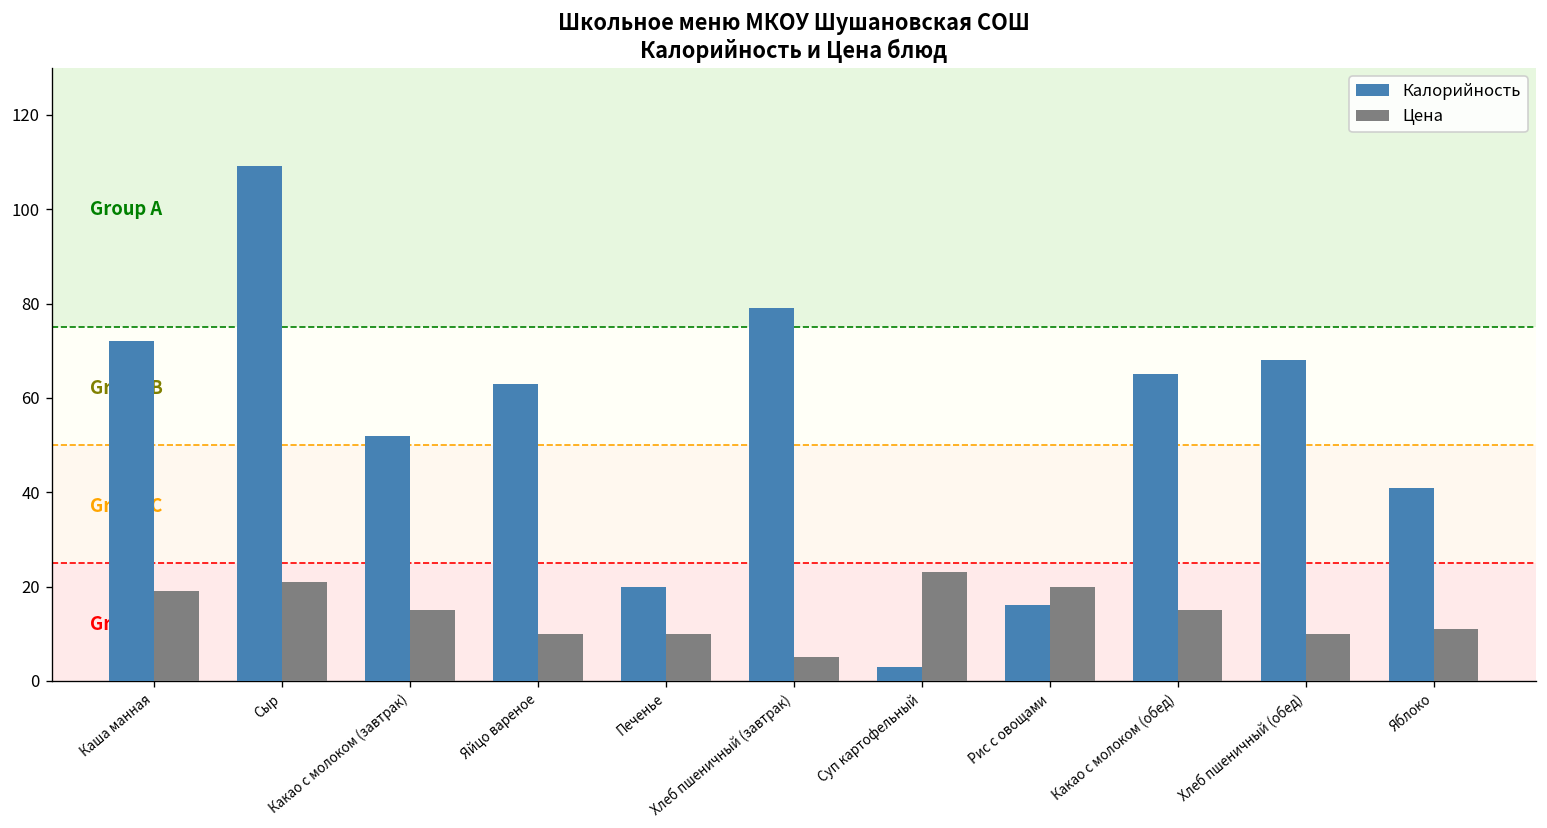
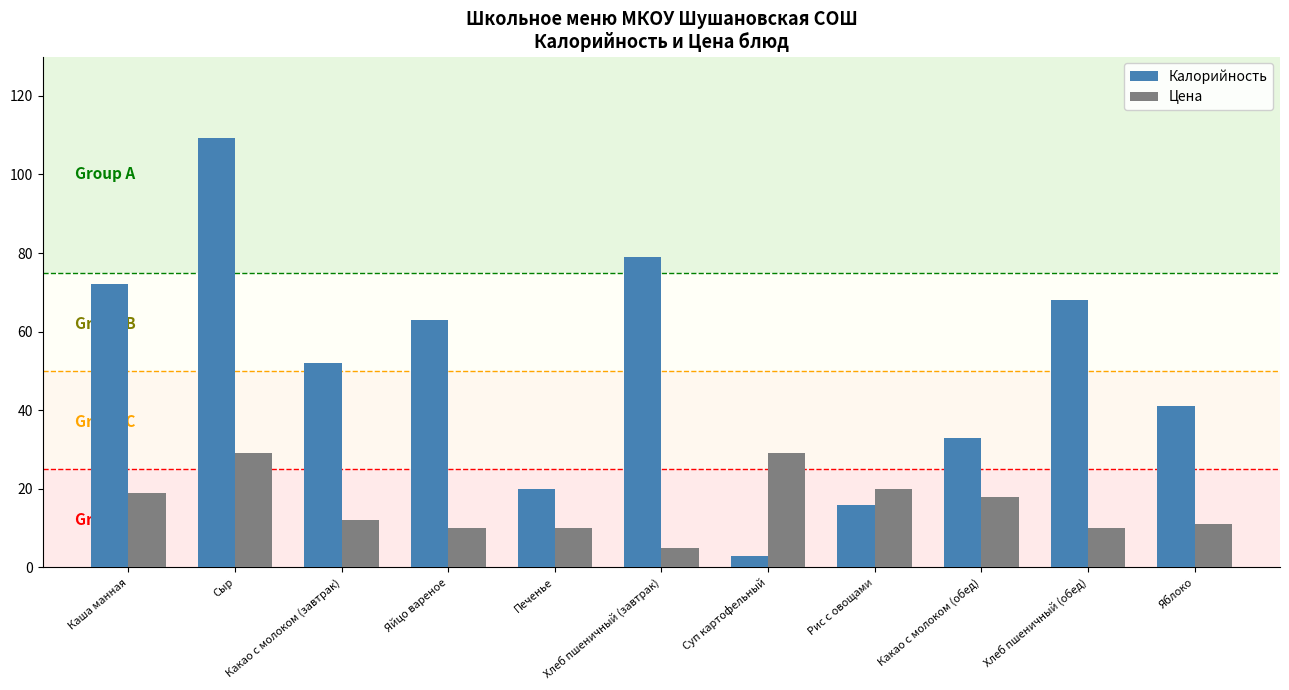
  {
    "Калорийность": {
      "Каша манная": 72,
      "Сыр": 109,
      "Какао с молоком (завтрак)": 52,
      "Яйцо вареное": 63,
      "Печенье": 20,
      "Хлеб пшеничный (завтрак)": 79,
      "Суп картофельный": 3,
      "Рис с овощами": 16,
-     "Какао с молоком (обед)": 65,
+     "Какао с молоком (обед)": 33,
      "Хлеб пшеничный (обед)": 68,
      "Яблоко": 41
    },
    "Цена": {
      "Каша манная": 19,
-     "Сыр": 21,
-     "Какао с молоком (завтрак)": 15,
+     "Сыр": 29,
+     "Какао с молоком (завтрак)": 12,
      "Яйцо вареное": 10,
      "Печенье": 10,
      "Хлеб пшеничный (завтрак)": 5,
-     "Суп картофельный": 23,
+     "Суп картофельный": 29,
      "Рис с овощами": 20,
-     "Какао с молоком (обед)": 15,
+     "Какао с молоком (обед)": 18,
      "Хлеб пшеничный (обед)": 10,
      "Яблоко": 11
    }
  }
